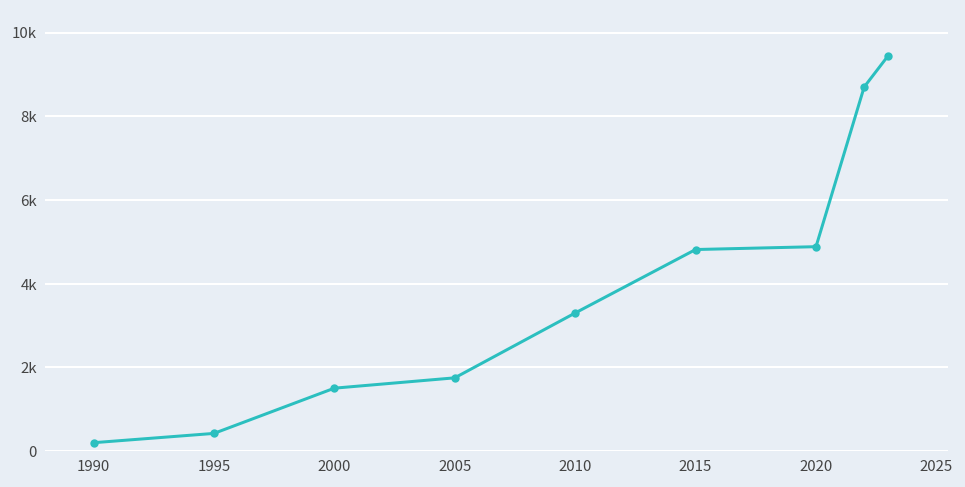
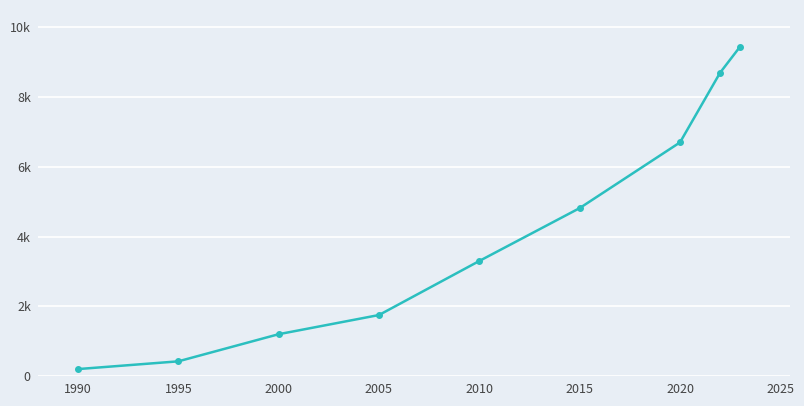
  {
    "1990": 200,
    "1995": 400,
-   "2000": 1500,
+   "2000": 1200,
    "2005": 1800,
    "2010": 3300,
    "2015": 4800,
-   "2020": 4900
+   "2020": 6700
  }
